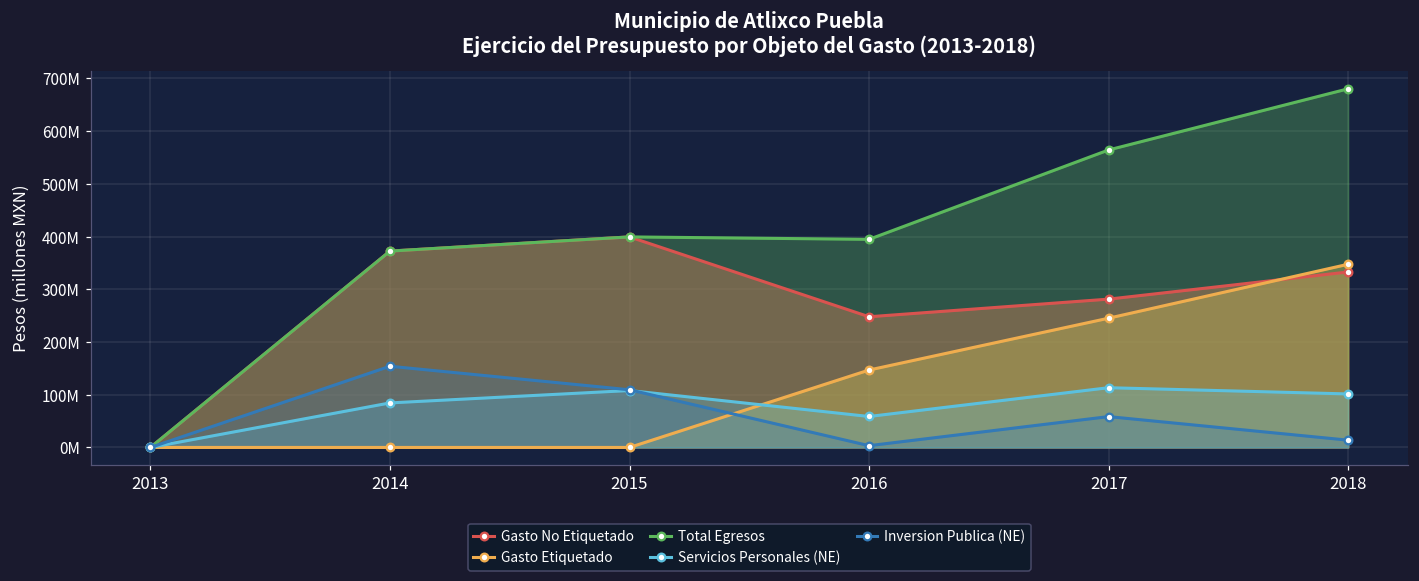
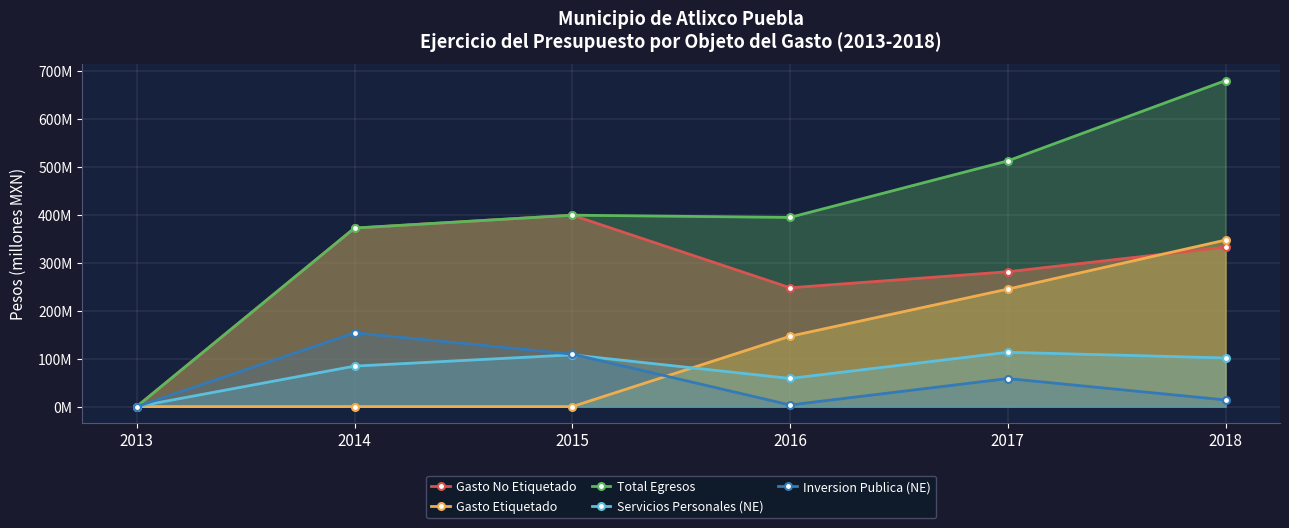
  {
    "Gasto No Etiquetado": {
      "2016": 250000000,
      "2017": 280000000,
      "2018": 330000000
    },
    "Gasto Etiquetado": {
      "2014": 0,
      "2015": 0,
      "2016": 150000000,
      "2017": 250000000,
      "2018": 350000000
    },
    "Total Egresos": {
      "2016": 390000000,
-     "2017": 560000000,
+     "2017": 510000000,
      "2018": 680000000
    },
    "Servicios Personales (NE)": {
      "2014": 80000000,
      "2016": 60000000,
      "2017": 110000000,
      "2018": 100000000
    },
    "Inversion Publica (NE)": {
      "2014": 150000000,
      "2016": 0,
      "2017": 60000000,
      "2018": 10000000
    }
  }
